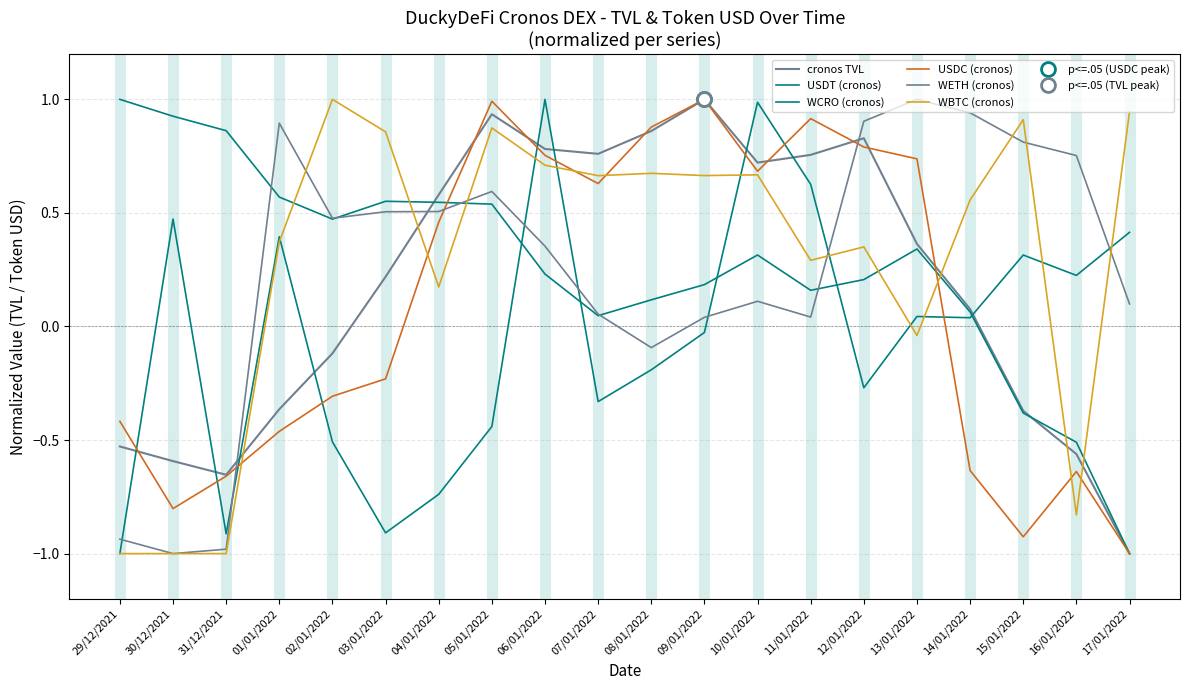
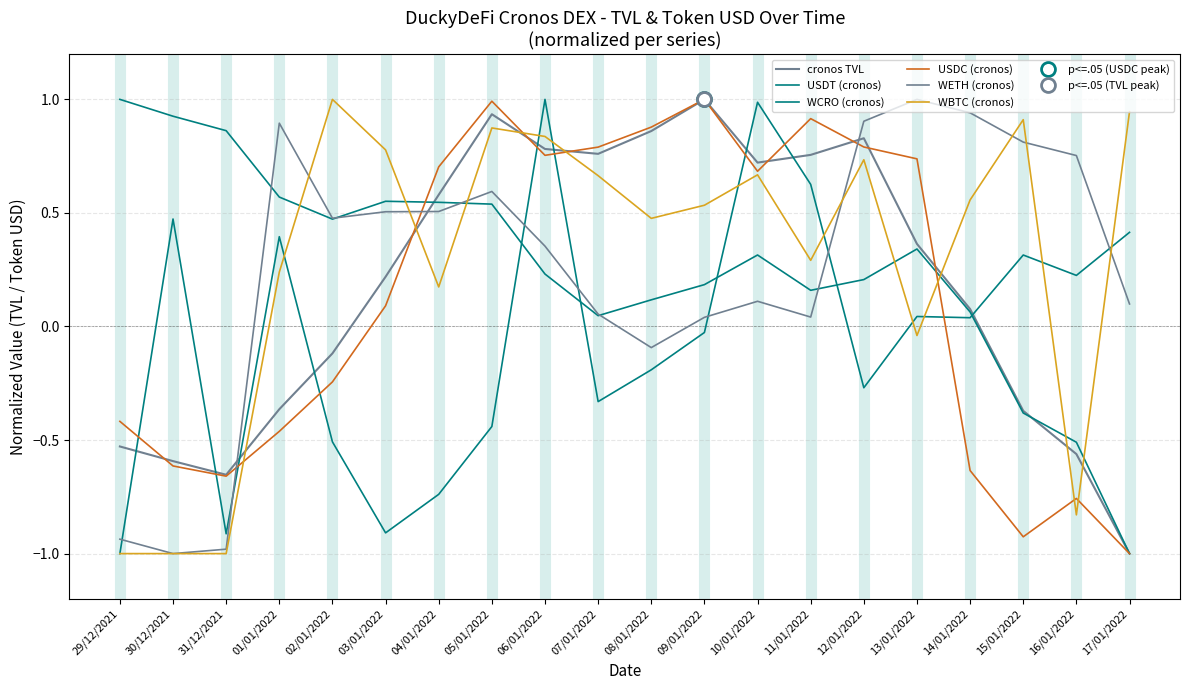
  {
    "USDC (cronos)": {
      "29/12/2021": -0.42,
-     "30/12/2021": -0.80,
+     "30/12/2021": -0.61,
      "01/01/2022": -0.46,
-     "02/01/2022": -0.31,
-     "03/01/2022": -0.23,
-     "04/01/2022": 0.46,
+     "02/01/2022": -0.24,
+     "03/01/2022": 0.09,
+     "04/01/2022": 0.70,
      "05/01/2022": 0.99,
      "06/01/2022": 0.75,
-     "07/01/2022": 0.63,
+     "07/01/2022": 0.79,
      "08/01/2022": 0.88,
      "10/01/2022": 0.68,
      "11/01/2022": 0.92,
      "12/01/2022": 0.79,
      "13/01/2022": 0.74,
      "14/01/2022": -0.63,
      "15/01/2022": -0.93,
-     "16/01/2022": -0.64
+     "16/01/2022": -0.76
    },
    "WBTC (cronos)": {
      "31/12/2021": -1.00,
-     "01/01/2022": 0.37,
+     "01/01/2022": 0.24,
      "02/01/2022": 1.00,
-     "03/01/2022": 0.86,
+     "03/01/2022": 0.78,
      "04/01/2022": 0.17,
      "05/01/2022": 0.87,
-     "06/01/2022": 0.71,
+     "06/01/2022": 0.84,
      "07/01/2022": 0.66,
-     "08/01/2022": 0.67,
-     "09/01/2022": 0.66,
+     "08/01/2022": 0.48,
+     "09/01/2022": 0.53,
      "10/01/2022": 0.67,
      "11/01/2022": 0.29,
-     "12/01/2022": 0.35,
+     "12/01/2022": 0.73,
      "13/01/2022": -0.04,
      "14/01/2022": 0.56,
      "15/01/2022": 0.91,
      "16/01/2022": -0.83
    }
  }
